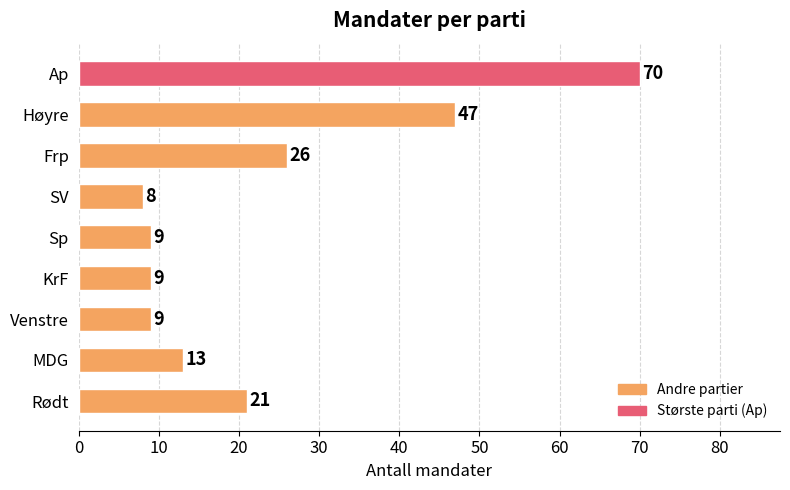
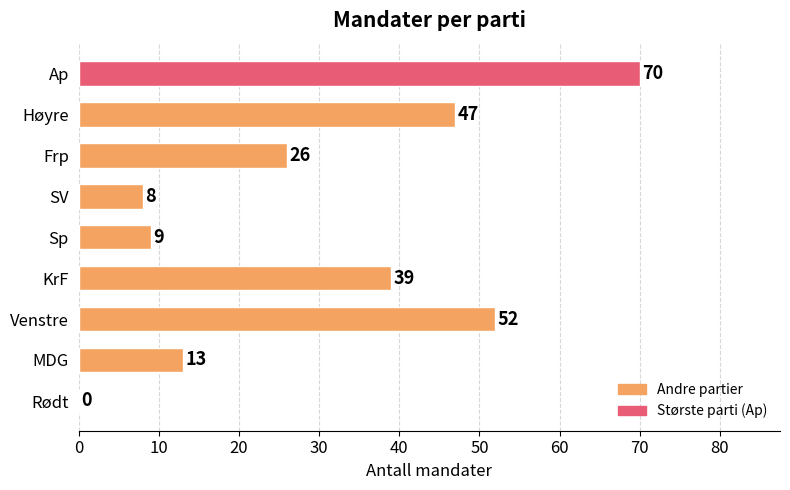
  {
    "Ap": 70,
    "Høyre": 47,
    "Frp": 26,
    "SV": 8,
    "Sp": 9,
-   "KrF": 9,
-   "Venstre": 9,
+   "KrF": 39,
+   "Venstre": 52,
    "MDG": 13,
-   "Rødt": 21
+   "Rødt": 0
  }
